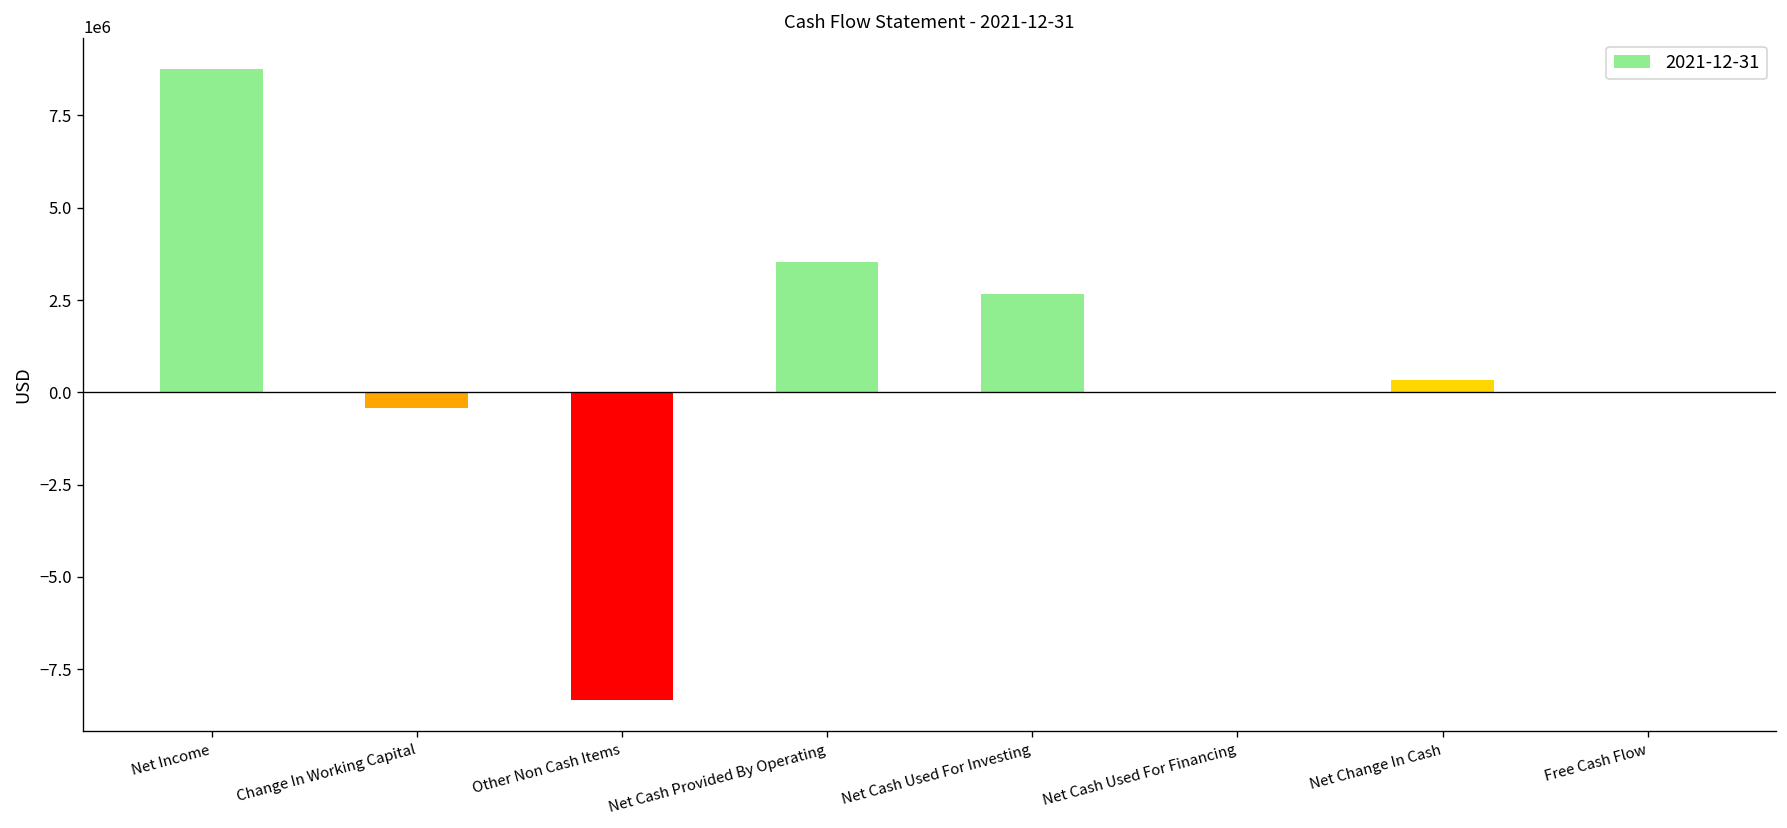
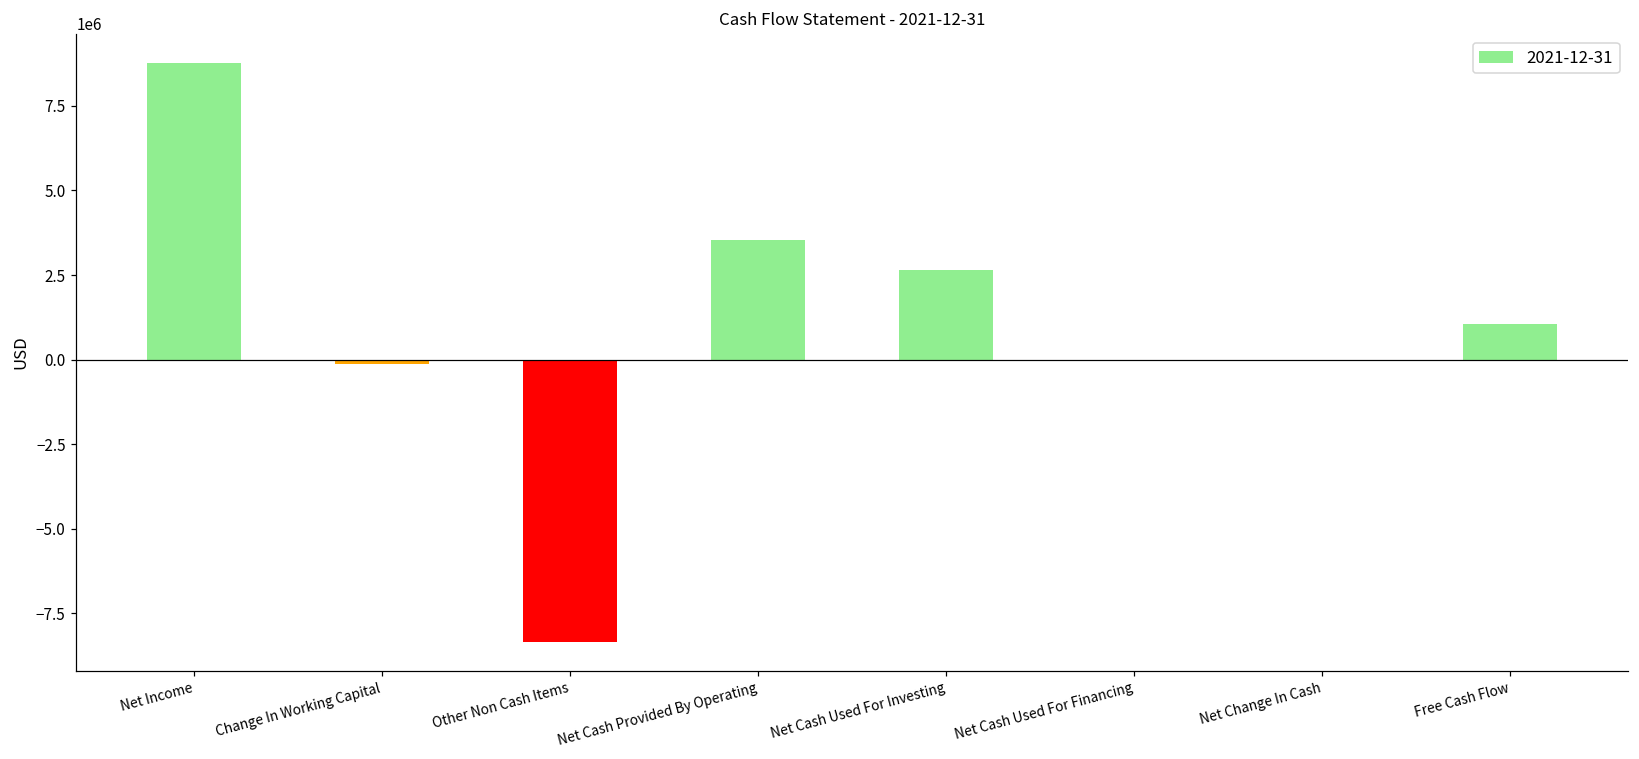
  {
    "Net Income": 8800000,
-   "Change In Working Capital": -400000,
+   "Change In Working Capital": -100000,
    "Other Non Cash Items": -8300000,
    "Net Cash Provided By Operating": 3500000,
    "Net Cash Used For Investing": 2700000,
    "Net Cash Used For Financing": 0,
-   "Net Change In Cash": 300000,
-   "Free Cash Flow": 0
+   "Net Change In Cash": 0,
+   "Free Cash Flow": 1000000
  }
